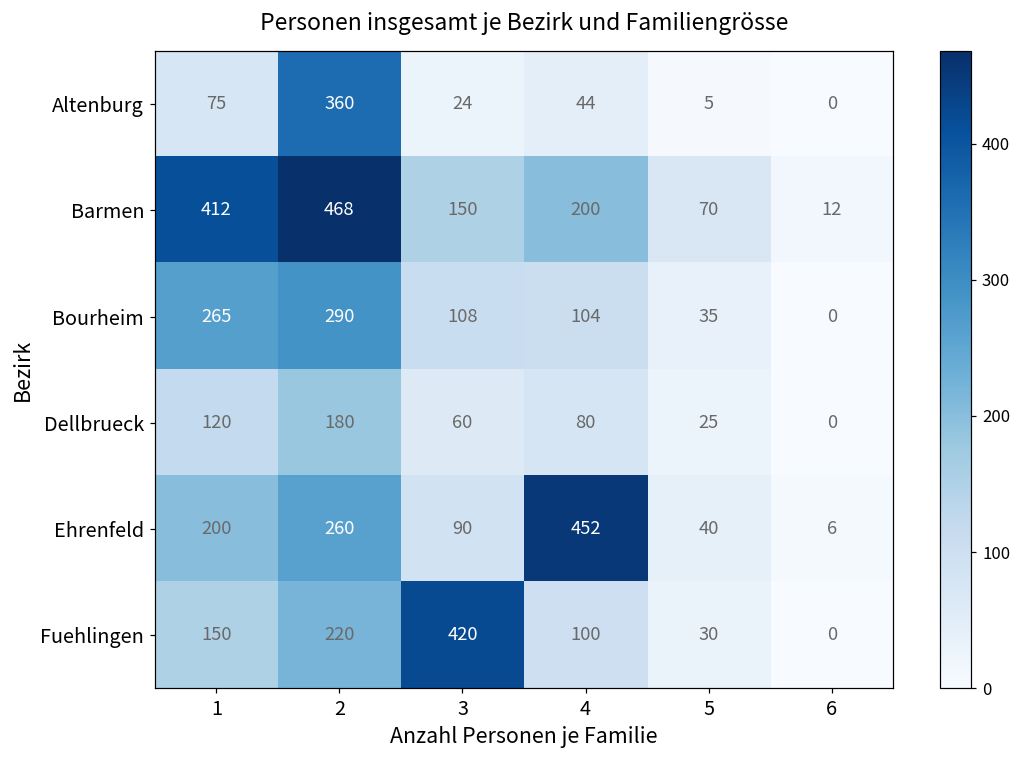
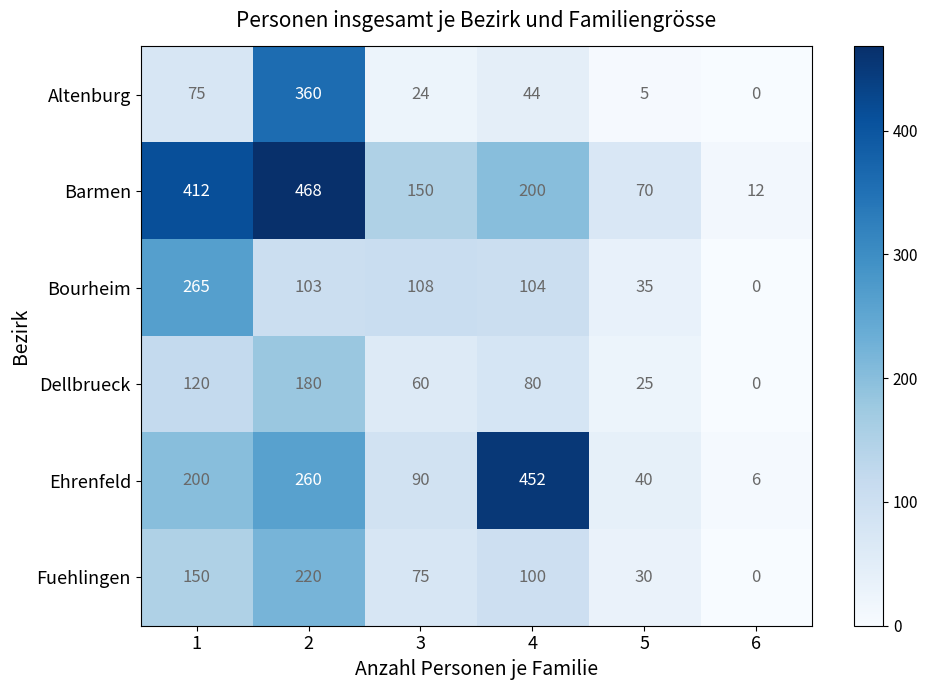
  {
    "Altenburg": {
      "1": 75,
      "2": 360,
      "3": 24,
      "4": 44,
      "5": 5,
      "6": 0
    },
    "Barmen": {
      "1": 412,
      "2": 468,
      "3": 150,
      "4": 200,
      "5": 70,
      "6": 12
    },
    "Bourheim": {
      "1": 265,
-     "2": 290,
+     "2": 103,
      "3": 108,
      "4": 104,
      "5": 35,
      "6": 0
    },
    "Dellbrueck": {
      "1": 120,
      "2": 180,
      "3": 60,
      "4": 80,
      "5": 25,
      "6": 0
    },
    "Ehrenfeld": {
      "1": 200,
      "2": 260,
      "3": 90,
      "4": 452,
      "5": 40,
      "6": 6
    },
    "Fuehlingen": {
      "1": 150,
      "2": 220,
-     "3": 420,
+     "3": 75,
      "4": 100,
      "5": 30,
      "6": 0
    }
  }
